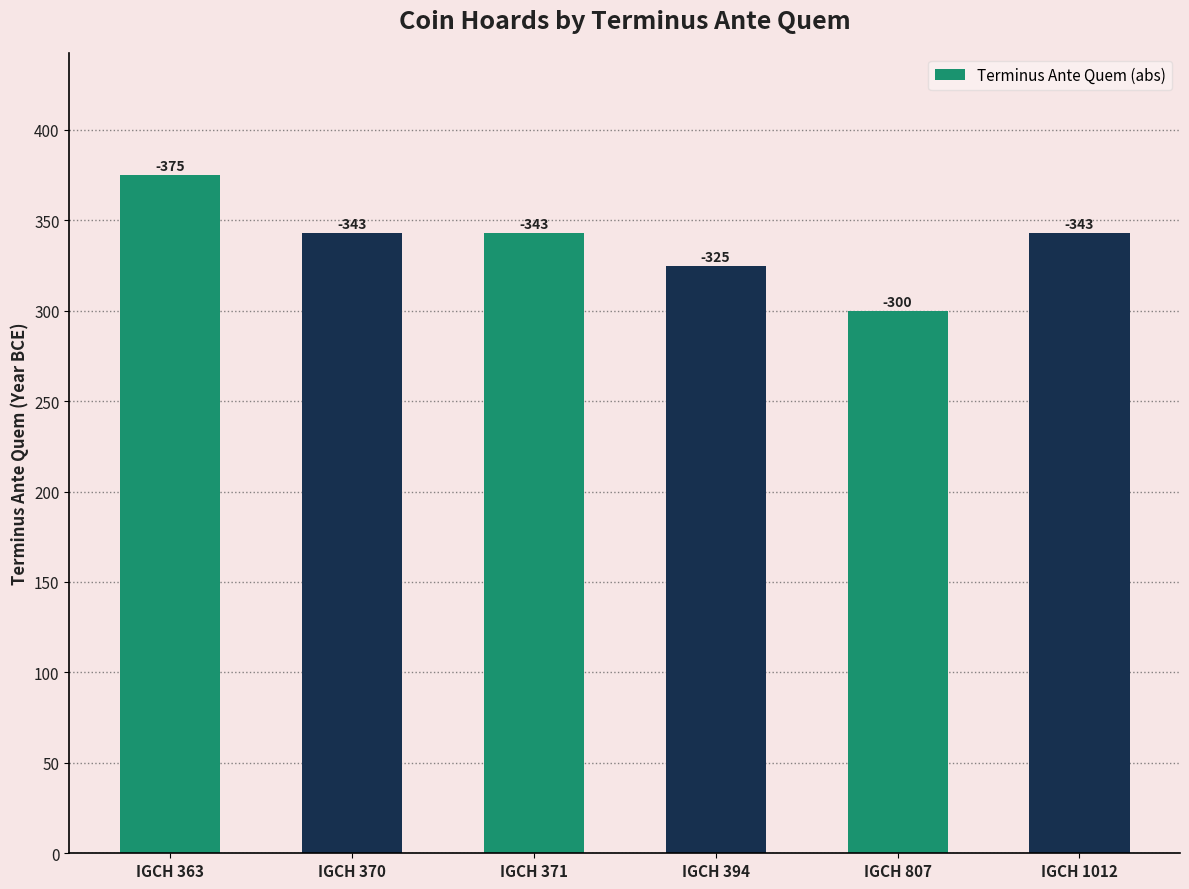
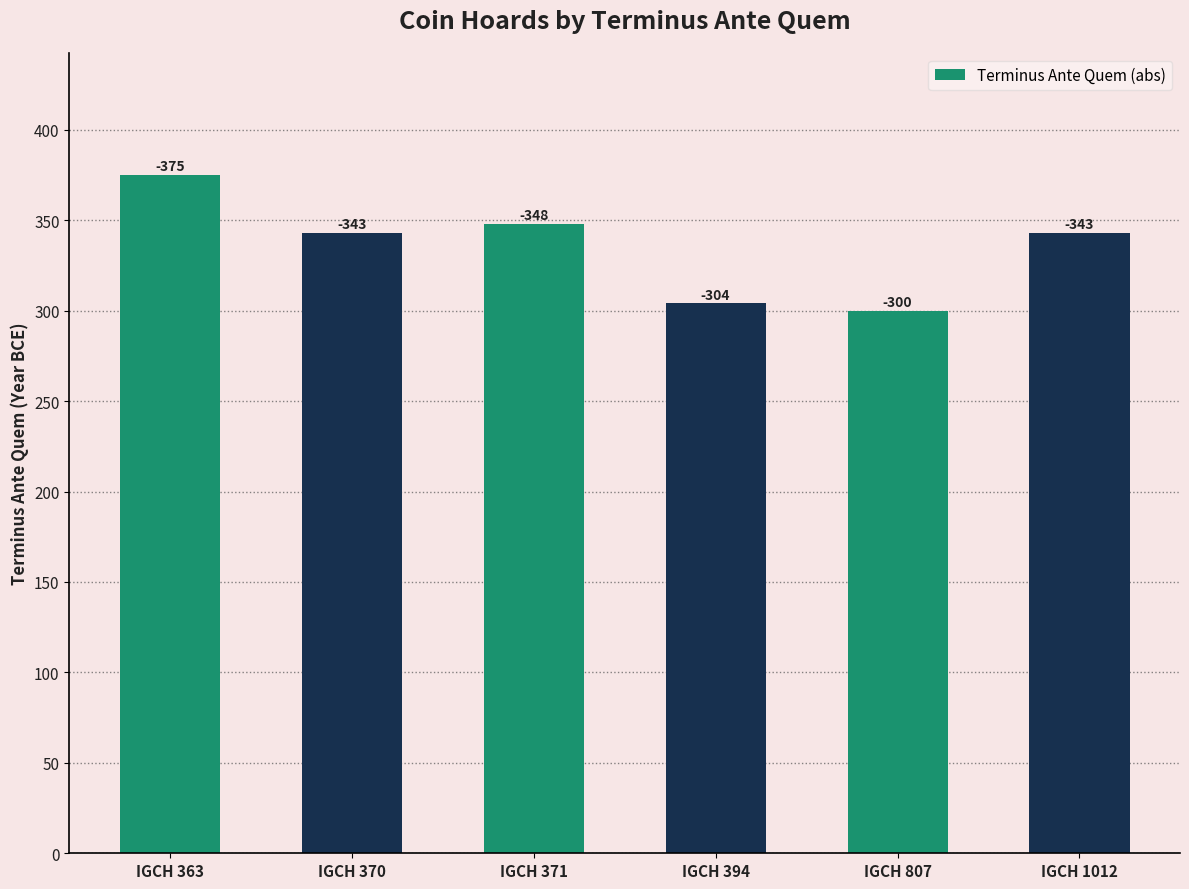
  {
-   "IGCH 371": -343,
-   "IGCH 394": -325
+   "IGCH 371": -348,
+   "IGCH 394": -304
  }
